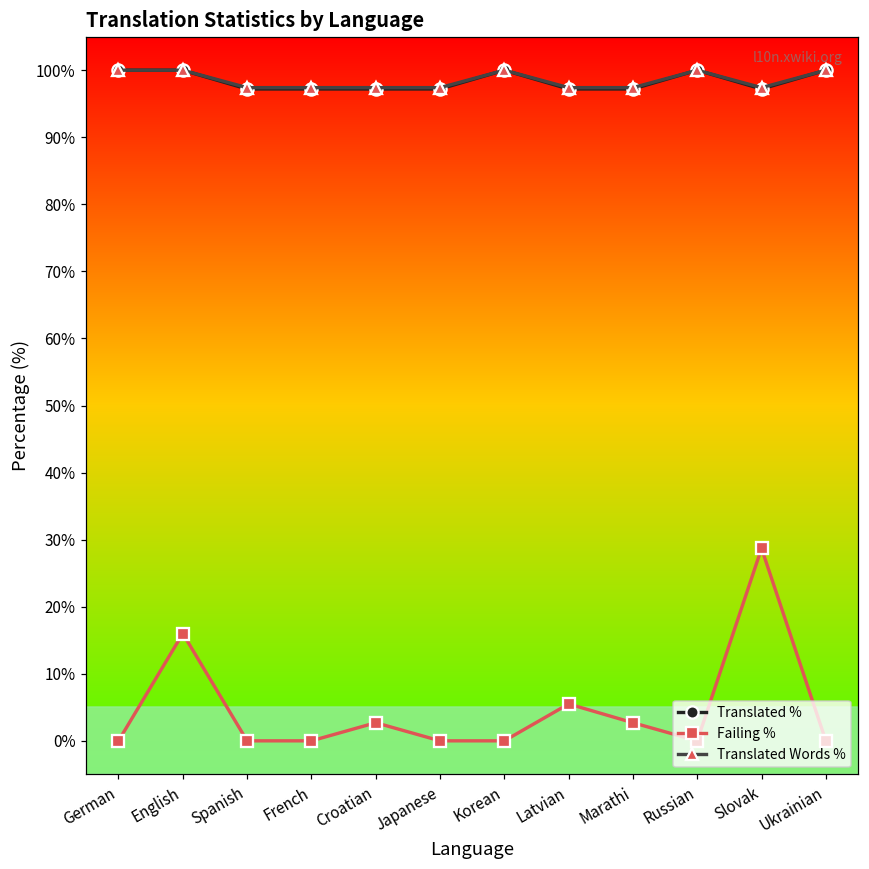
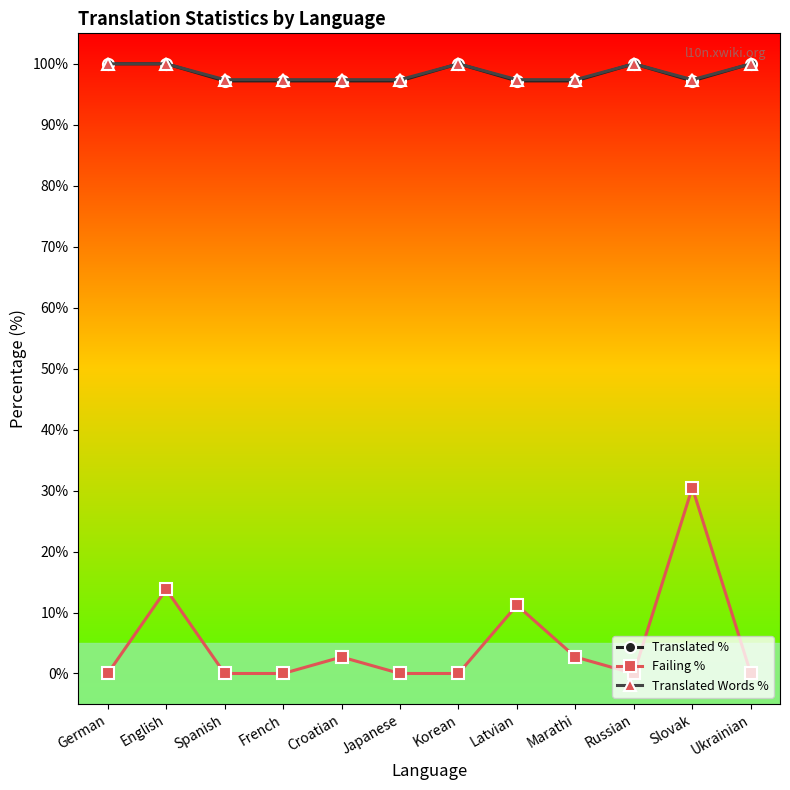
  {
    "Failing %": {
-     "English": "16%",
-     "Latvian": "6%",
-     "Slovak": "29%"
+     "English": "14%",
+     "Latvian": "11%",
+     "Slovak": "31%"
    }
  }
